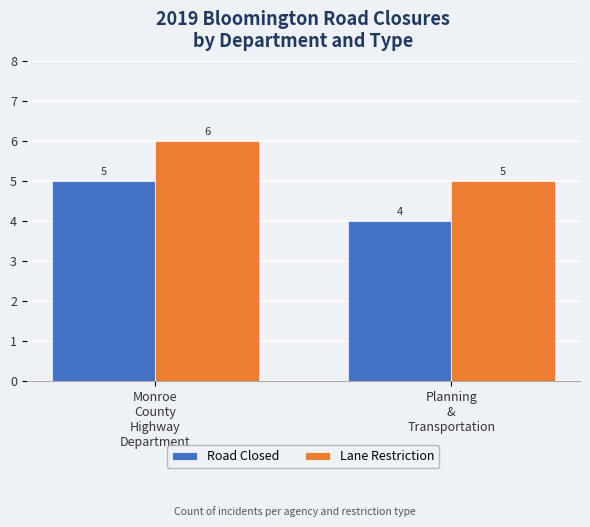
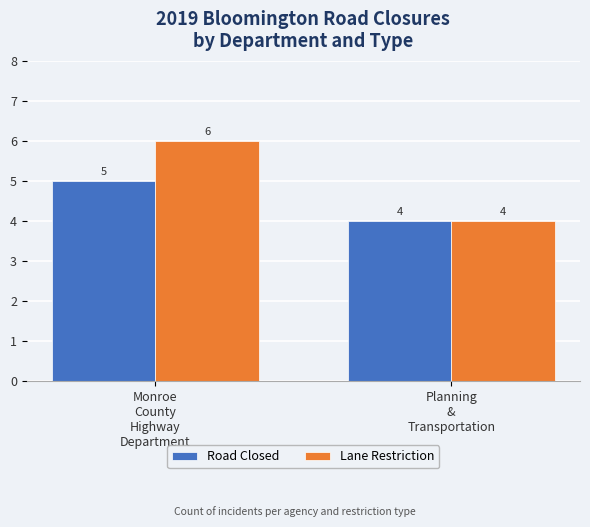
  {
    "Road Closed": {
      "Monroe County Highway Department": 5,
      "Planning & Transportation": 4
    },
    "Lane Restriction": {
      "Monroe County Highway Department": 6,
-     "Planning & Transportation": 5
+     "Planning & Transportation": 4
    }
  }
